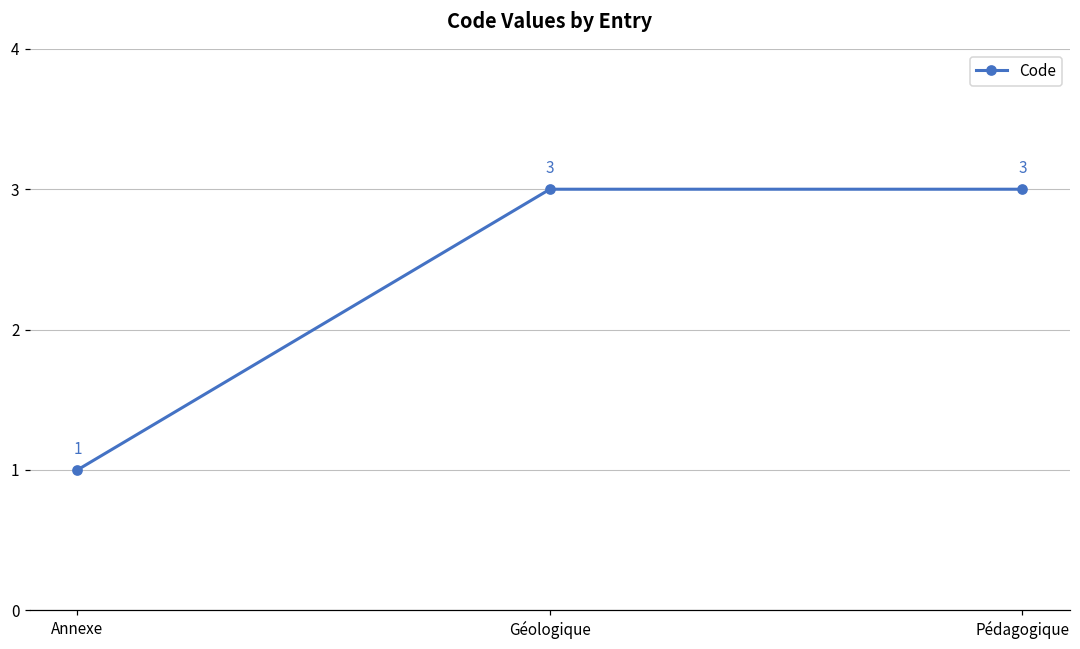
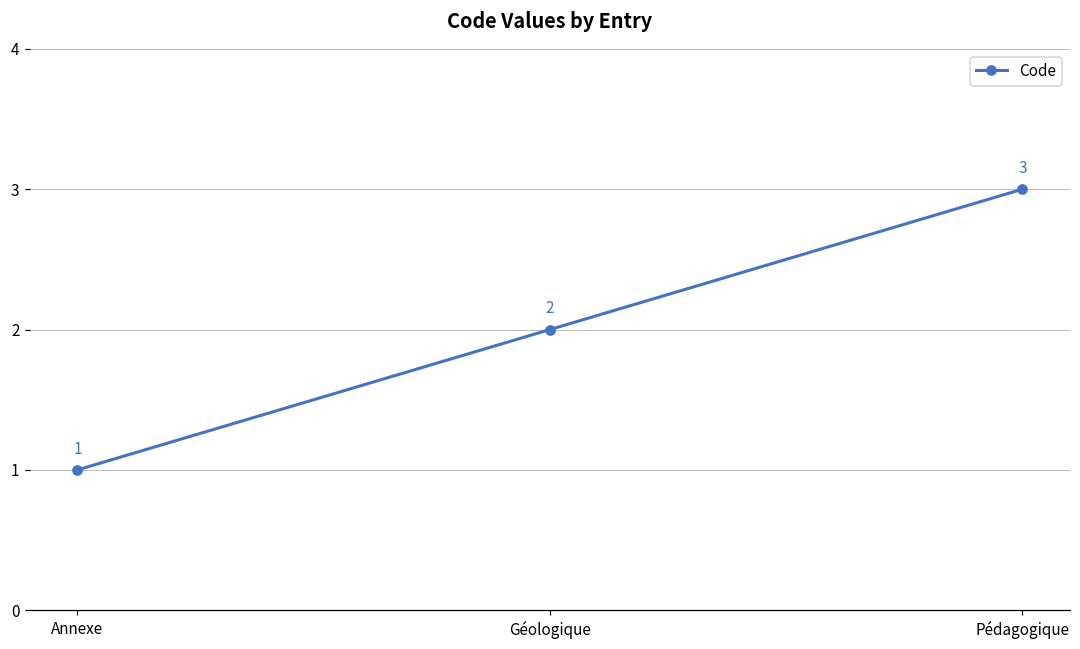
  {
    "Annexe": 1,
-   "Géologique": 3,
+   "Géologique": 2,
    "Pédagogique": 3
  }
